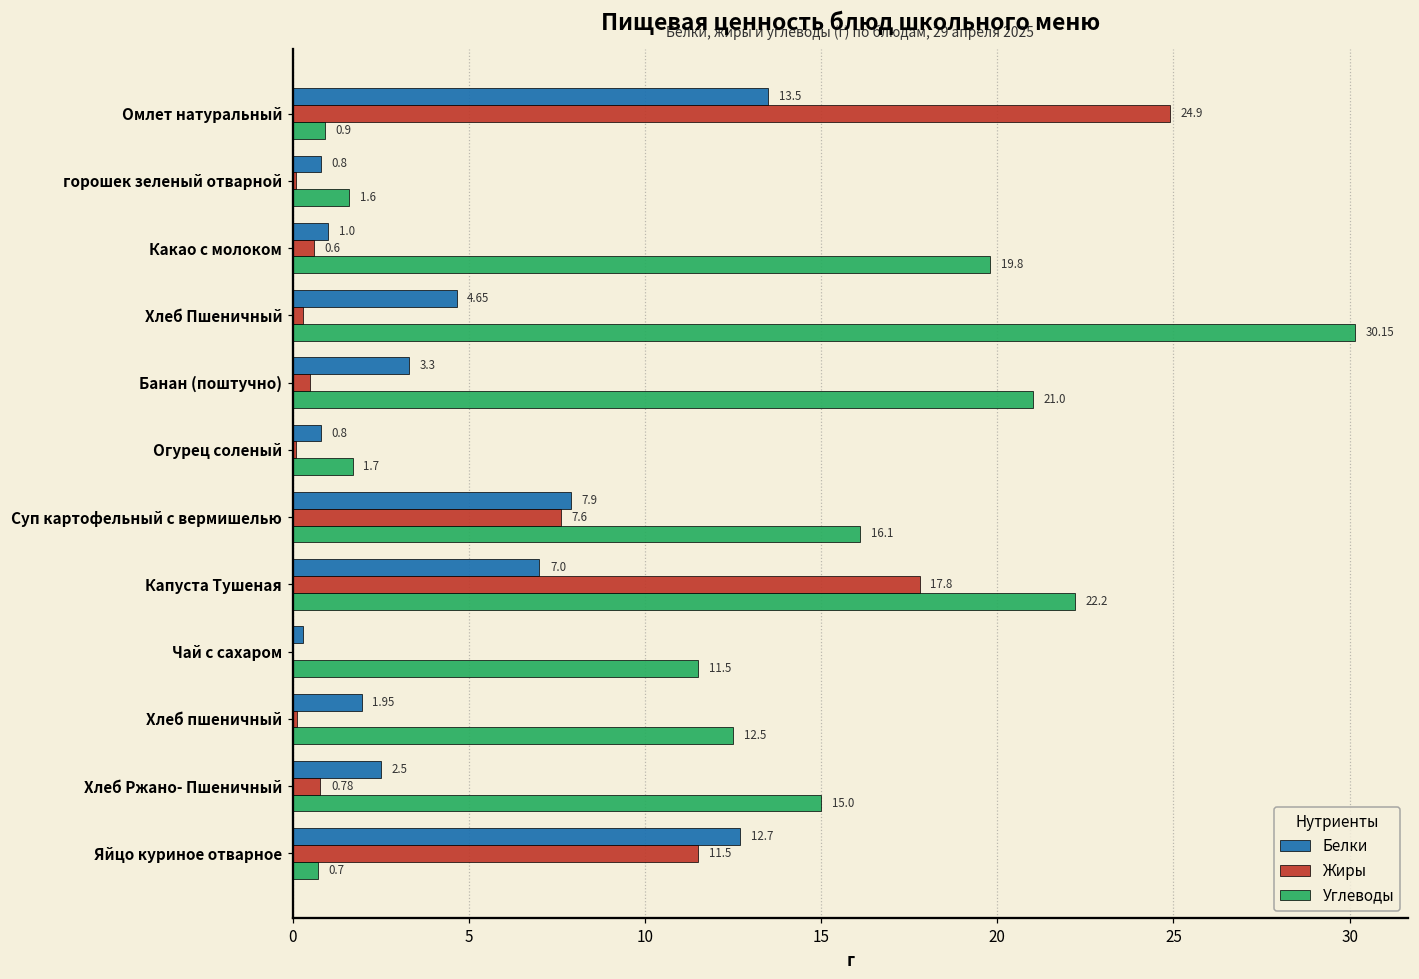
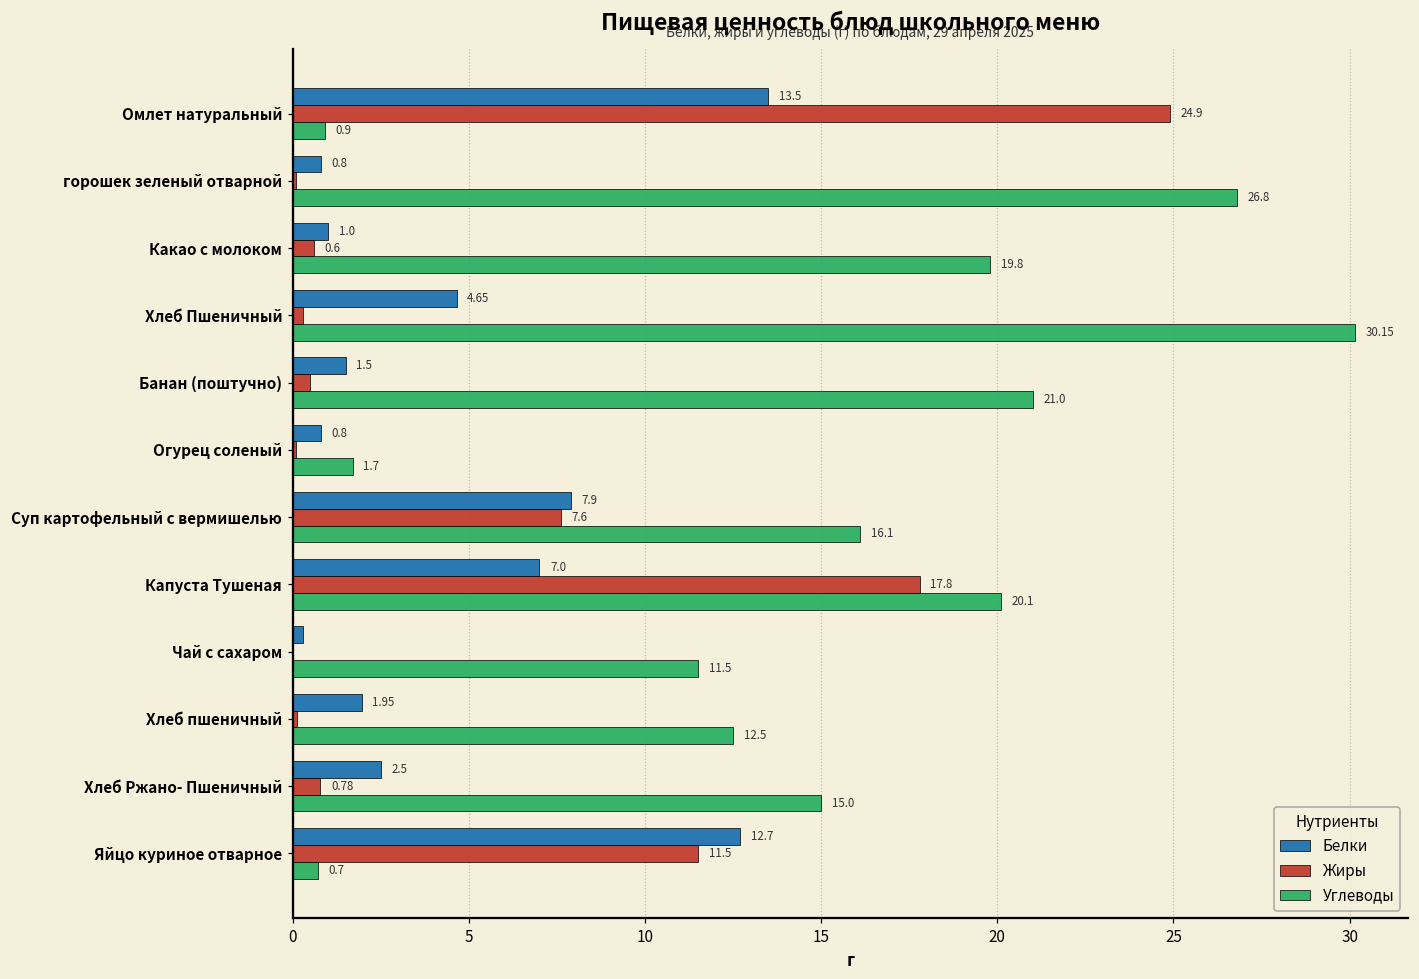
  {
    "Белки": {
      "Омлет натуральный": 13.5,
      "горошек зеленый отварной": 0.8,
      "Какао с молоком": 1.0,
      "Хлеб Пшеничный": 4.65,
-     "Банан (поштучно)": 3.3,
+     "Банан (поштучно)": 1.5,
      "Огурец соленый": 0.8,
      "Суп картофельный с вермишелью": 7.9,
      "Капуста Тушеная": 7.0,
      "Хлеб пшеничный": 1.95,
      "Хлеб Ржано- Пшеничный": 2.5,
      "Яйцо куриное отварное": 12.7
    },
    "Жиры": {
      "Омлет натуральный": 24.9,
      "Какао с молоком": 0.6,
      "Суп картофельный с вермишелью": 7.6,
      "Капуста Тушеная": 17.8,
      "Хлеб Ржано- Пшеничный": 0.78,
      "Яйцо куриное отварное": 11.5
    },
    "Углеводы": {
      "Омлет натуральный": 0.9,
-     "горошек зеленый отварной": 1.6,
+     "горошек зеленый отварной": 26.8,
      "Какао с молоком": 19.8,
      "Хлеб Пшеничный": 30.15,
      "Банан (поштучно)": 21.0,
      "Огурец соленый": 1.7,
      "Суп картофельный с вермишелью": 16.1,
-     "Капуста Тушеная": 22.2,
+     "Капуста Тушеная": 20.1,
      "Чай с сахаром": 11.5,
      "Хлеб пшеничный": 12.5,
      "Хлеб Ржано- Пшеничный": 15.0,
      "Яйцо куриное отварное": 0.7
    }
  }
